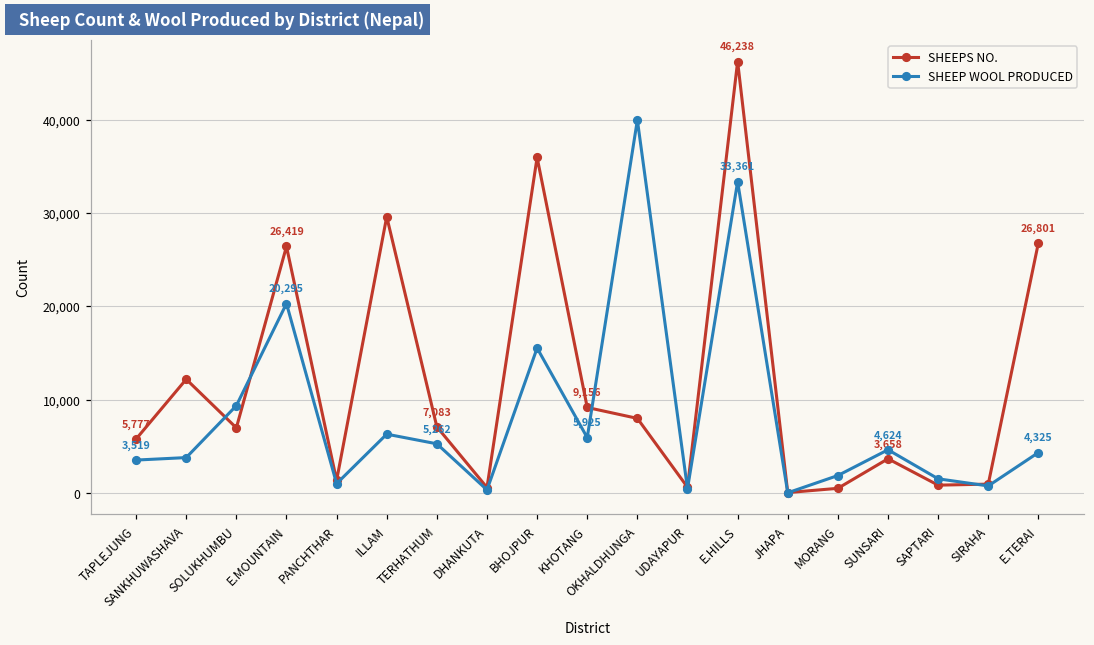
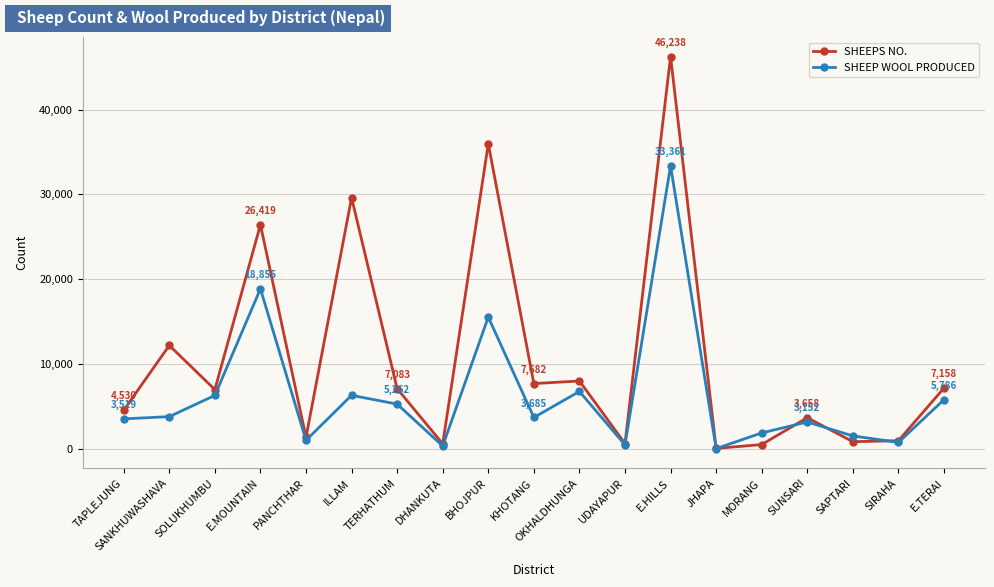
  {
    "SHEEPS NO.": {
-     "TAPLEJUNG": "5,777",
+     "TAPLEJUNG": "4,530",
      "E.MOUNTAIN": "26,419",
      "TERHATHUM": "7,083",
-     "KHOTANG": "9,156",
+     "KHOTANG": "7,682",
      "E.HILLS": "46,238",
-     "E.TERAI": "26,801"
+     "E.TERAI": "7,158"
    },
    "SHEEP WOOL PRODUCED": {
-     "SOLUKHUMBU": "9,000",
-     "E.MOUNTAIN": "20,295",
-     "KHOTANG": "5,925",
-     "OKHALDHUNGA": "40,000",
+     "SOLUKHUMBU": "6,000",
+     "E.MOUNTAIN": "18,855",
+     "KHOTANG": "3,685",
+     "OKHALDHUNGA": "7,000",
      "E.HILLS": "33,361",
-     "SUNSARI": "4,624",
-     "E.TERAI": "4,325"
+     "SUNSARI": "3,152",
+     "E.TERAI": "5,786"
    }
  }
